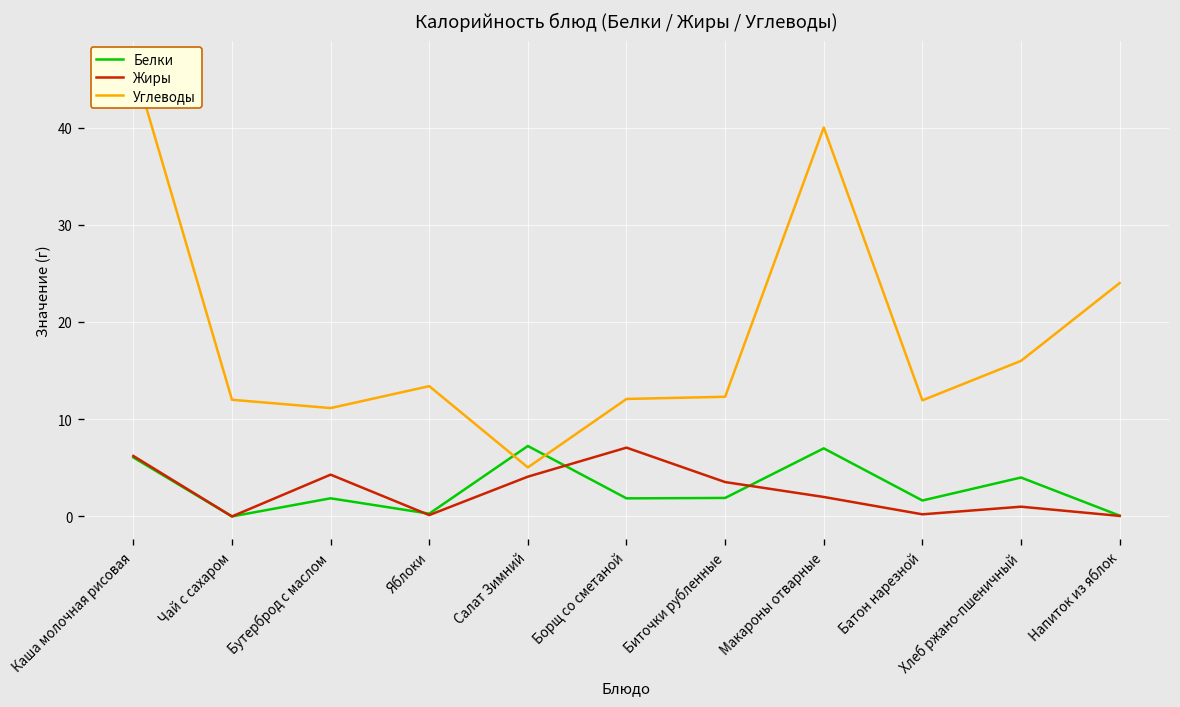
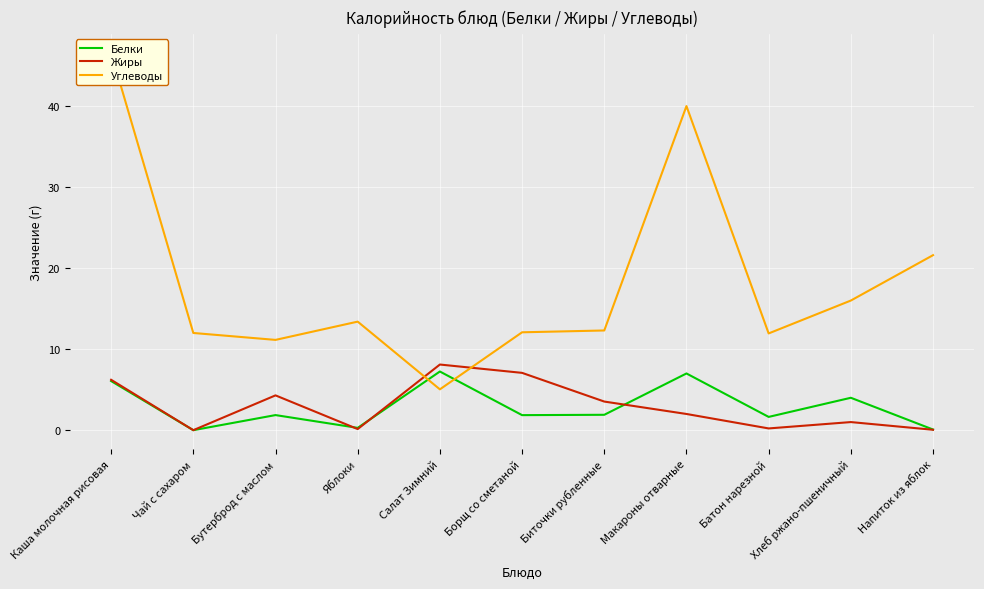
  {
    "Белки": {
      "Бутерброд с маслом": 2,
      "Салат Зимний": 7,
      "Борщ со сметаной": 2,
      "Биточки рубленные": 2,
      "Макароны отварные": 7,
      "Батон нарезной": 2,
      "Хлеб ржано-пшеничный": 4
    },
    "Жиры": {
      "Бутерброд с маслом": 4,
-     "Салат Зимний": 4,
+     "Салат Зимний": 8,
      "Борщ со сметаной": 7,
      "Биточки рубленные": 4,
      "Макароны отварные": 2,
      "Батон нарезной": 0,
      "Хлеб ржано-пшеничный": 1
    },
    "Углеводы": {
      "Чай с сахаром": 12,
      "Бутерброд с маслом": 11,
      "Яблоки": 13,
      "Салат Зимний": 5,
      "Борщ со сметаной": 12,
      "Биточки рубленные": 12,
      "Макароны отварные": 40,
      "Батон нарезной": 12,
      "Хлеб ржано-пшеничный": 16,
-     "Напиток из яблок": 24
+     "Напиток из яблок": 22
    }
  }
